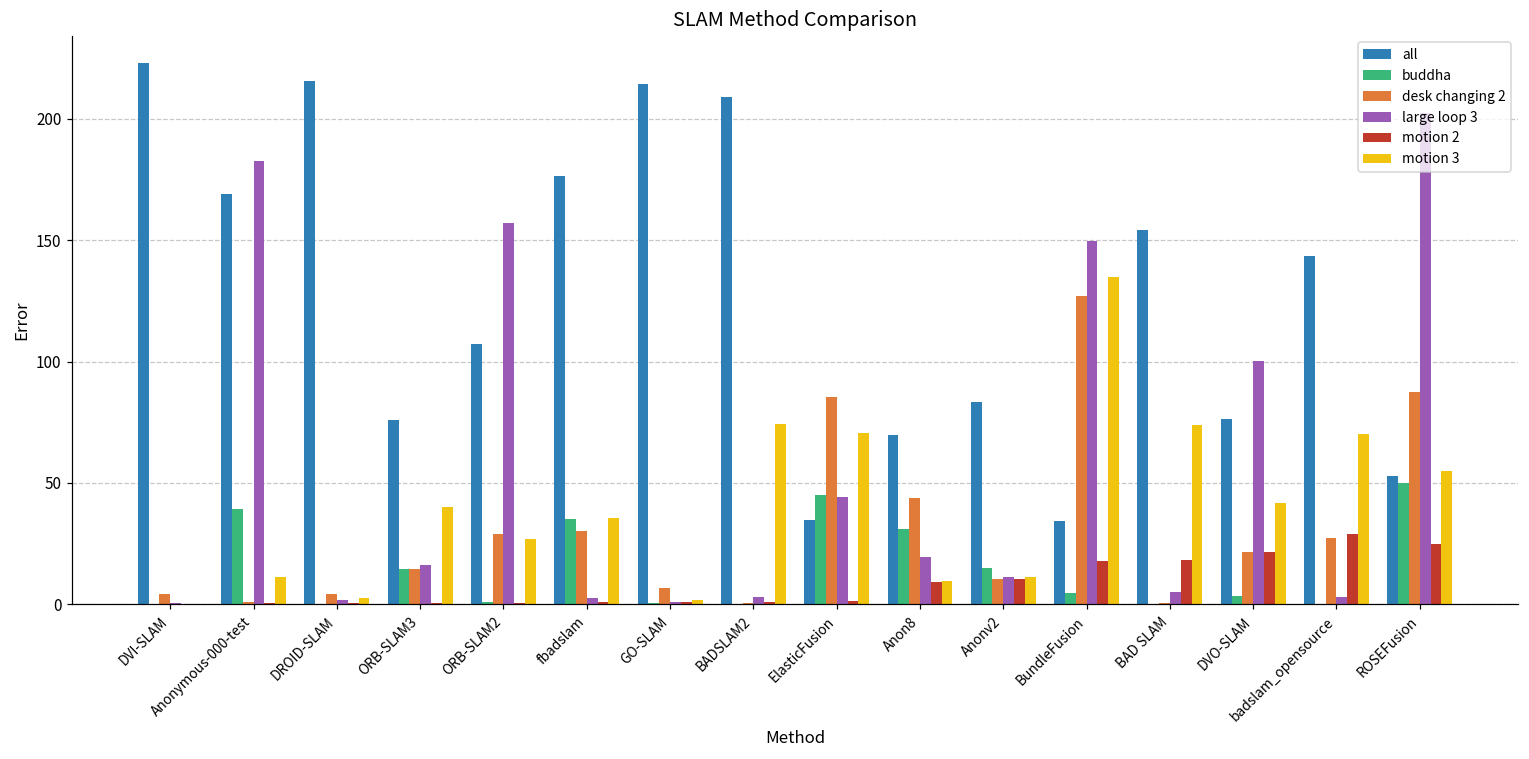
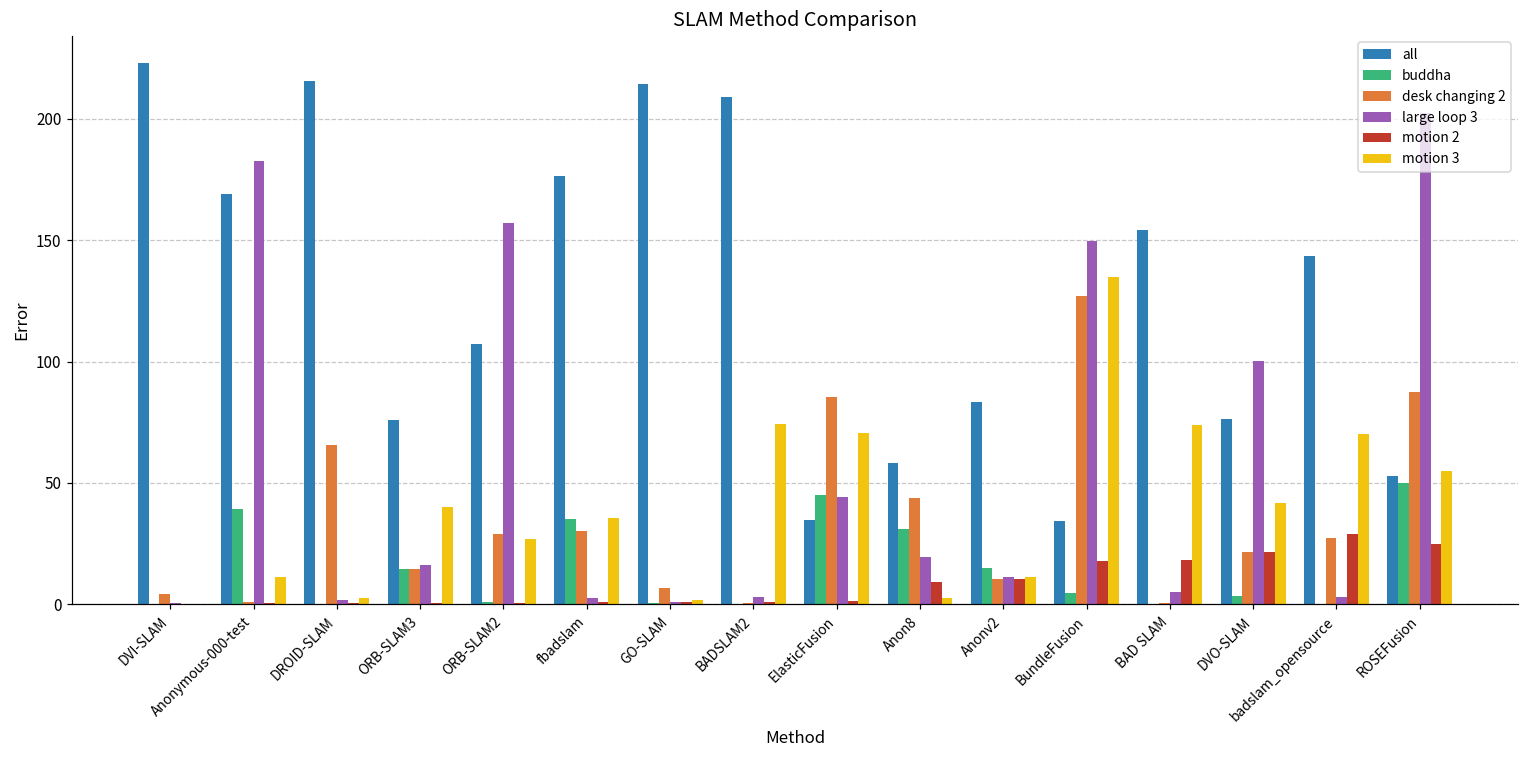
  {
    "all": {
      "DVI-SLAM": 223,
      "Anonymous-000-test": 169,
      "DROID-SLAM": 215,
      "ORB-SLAM3": 76,
      "ORB-SLAM2": 107,
      "fbadslam": 176,
      "GO-SLAM": 214,
      "BADSLAM2": 209,
      "ElasticFusion": 35,
-     "Anon8": 70,
+     "Anon8": 58,
      "Anonv2": 84,
      "BundleFusion": 34,
      "BAD SLAM": 154,
      "DVO-SLAM": 76,
      "badslam_opensource": 144,
      "ROSEFusion": 53
    },
    "buddha": {
      "Anonymous-000-test": 39,
      "ORB-SLAM3": 15,
      "ORB-SLAM2": 1,
      "fbadslam": 35,
      "ElasticFusion": 45,
      "Anon8": 31,
      "Anonv2": 15,
      "BundleFusion": 4,
      "DVO-SLAM": 3,
      "ROSEFusion": 50
    },
    "desk changing 2": {
      "DVI-SLAM": 4,
-     "DROID-SLAM": 4,
+     "DROID-SLAM": 66,
      "ORB-SLAM3": 15,
      "ORB-SLAM2": 29,
      "fbadslam": 30,
      "GO-SLAM": 7,
      "ElasticFusion": 86,
      "Anon8": 44,
      "Anonv2": 10,
      "BundleFusion": 127,
      "DVO-SLAM": 21,
      "badslam_opensource": 27,
      "ROSEFusion": 88
    },
    "large loop 3": {
      "Anonymous-000-test": 183,
      "DROID-SLAM": 2,
      "ORB-SLAM3": 16,
      "ORB-SLAM2": 157,
      "fbadslam": 3,
      "BADSLAM2": 3,
      "ElasticFusion": 44,
      "Anon8": 20,
      "Anonv2": 11,
      "BundleFusion": 150,
      "BAD SLAM": 5,
      "DVO-SLAM": 100,
      "badslam_opensource": 3
    },
    "motion 2": {
      "BADSLAM2": 1,
      "ElasticFusion": 1,
      "Anon8": 9,
      "Anonv2": 10,
      "BundleFusion": 18,
      "BAD SLAM": 18,
      "DVO-SLAM": 22,
      "badslam_opensource": 29,
      "ROSEFusion": 25
    },
    "motion 3": {
      "Anonymous-000-test": 11,
      "DROID-SLAM": 3,
      "ORB-SLAM3": 40,
      "ORB-SLAM2": 27,
      "fbadslam": 36,
      "GO-SLAM": 2,
      "BADSLAM2": 74,
      "ElasticFusion": 71,
-     "Anon8": 10,
+     "Anon8": 3,
      "Anonv2": 11,
      "BundleFusion": 135,
      "BAD SLAM": 74,
      "DVO-SLAM": 42,
      "badslam_opensource": 70,
      "ROSEFusion": 55
    }
  }
